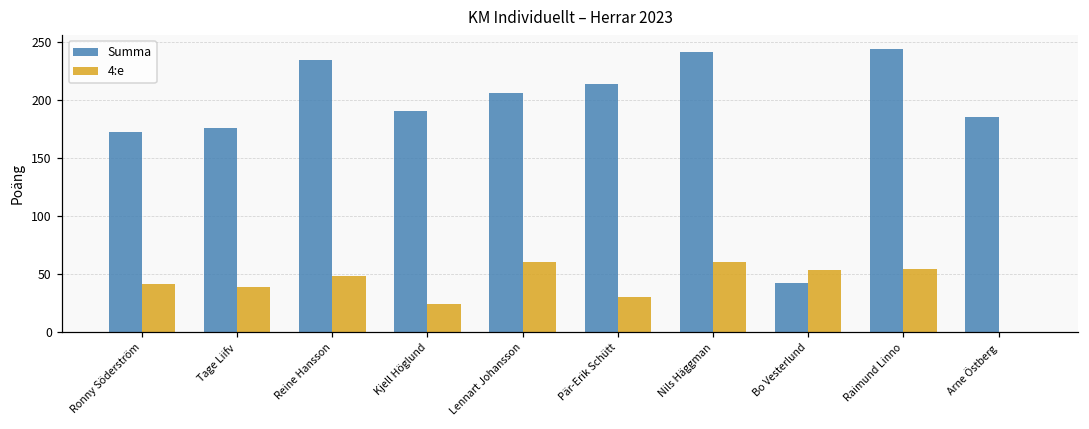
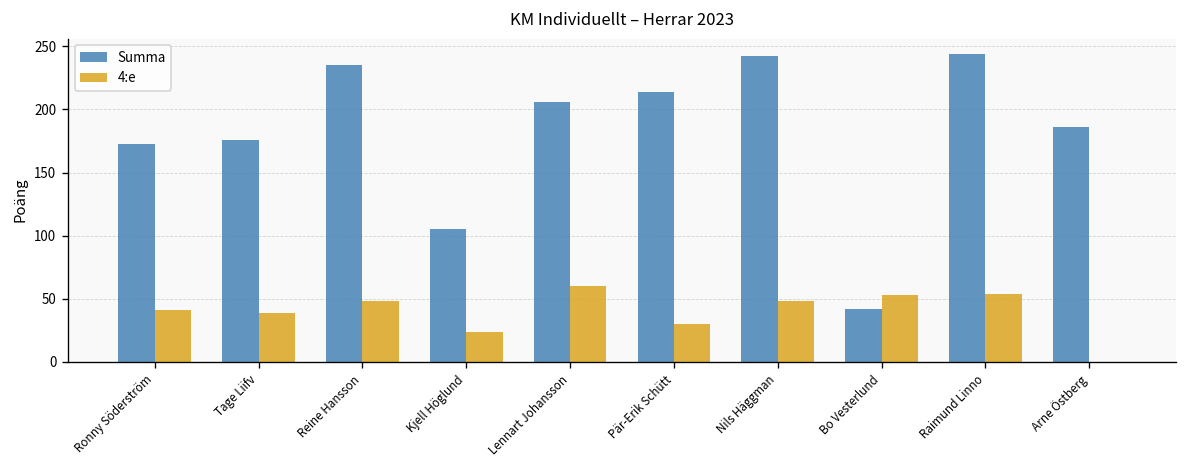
  {
    "Summa": {
      "Ronny Söderström": 173,
      "Tage Liifv": 176,
      "Reine Hansson": 235,
-     "Kjell Höglund": 191,
+     "Kjell Höglund": 105,
      "Lennart Johansson": 206,
      "Pär-Erik Schütt": 214,
      "Nils Häggman": 242,
      "Bo Vesterlund": 42,
      "Raimund Linno": 244,
      "Arne Östberg": 186
    },
    "4:e": {
      "Ronny Söderström": 41,
      "Tage Liifv": 39,
      "Reine Hansson": 48,
      "Kjell Höglund": 24,
      "Lennart Johansson": 60,
      "Pär-Erik Schütt": 30,
-     "Nils Häggman": 60,
+     "Nils Häggman": 48,
      "Bo Vesterlund": 53,
      "Raimund Linno": 54,
      "Arne Östberg": 0
    }
  }
